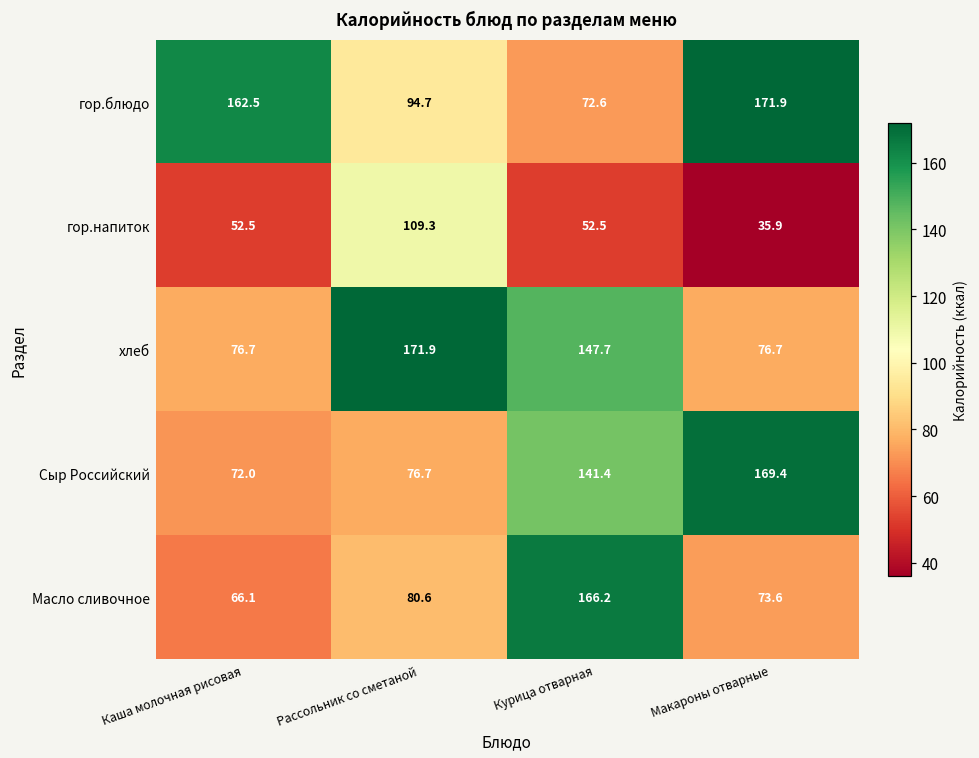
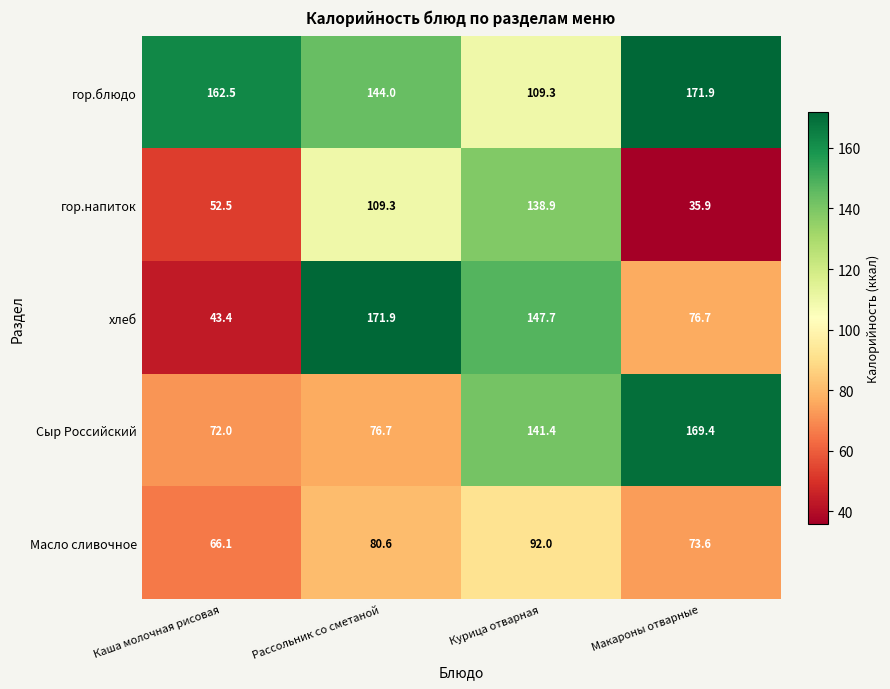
  {
    "гор.блюдо": {
      "Каша молочная рисовая": 162.5,
-     "Рассольник со сметаной": 94.7,
-     "Курица отварная": 72.6,
+     "Рассольник со сметаной": 144.0,
+     "Курица отварная": 109.3,
      "Макароны отварные": 171.9
    },
    "гор.напиток": {
      "Каша молочная рисовая": 52.5,
      "Рассольник со сметаной": 109.3,
-     "Курица отварная": 52.5,
+     "Курица отварная": 138.9,
      "Макароны отварные": 35.9
    },
    "хлеб": {
-     "Каша молочная рисовая": 76.7,
+     "Каша молочная рисовая": 43.4,
      "Рассольник со сметаной": 171.9,
      "Курица отварная": 147.7,
      "Макароны отварные": 76.7
    },
    "Сыр Российский": {
      "Каша молочная рисовая": 72.0,
      "Рассольник со сметаной": 76.7,
      "Курица отварная": 141.4,
      "Макароны отварные": 169.4
    },
    "Масло сливочное": {
      "Каша молочная рисовая": 66.1,
      "Рассольник со сметаной": 80.6,
-     "Курица отварная": 166.2,
+     "Курица отварная": 92.0,
      "Макароны отварные": 73.6
    }
  }
